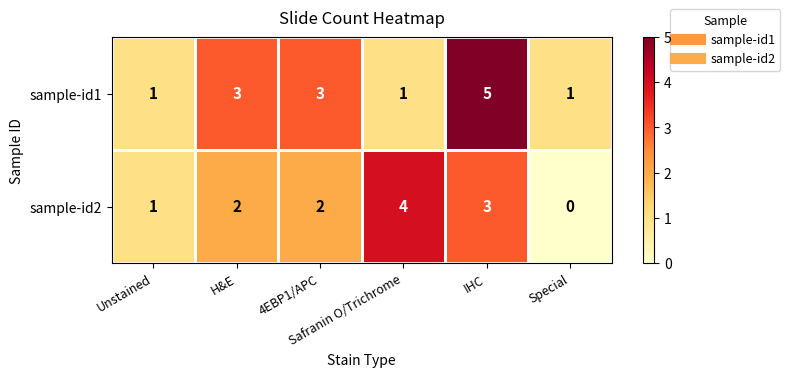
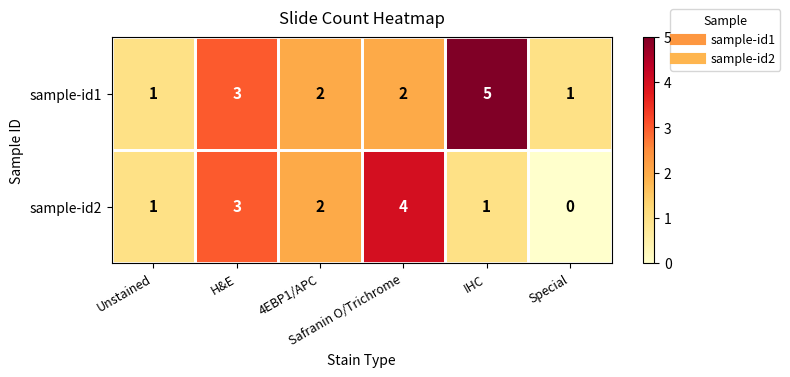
  {
    "sample-id1": {
      "Unstained": 1,
      "H&E": 3,
-     "4EBP1/APC": 3,
-     "Safranin O/Trichrome": 1,
+     "4EBP1/APC": 2,
+     "Safranin O/Trichrome": 2,
      "IHC": 5,
      "Special": 1
    },
    "sample-id2": {
      "Unstained": 1,
-     "H&E": 2,
+     "H&E": 3,
      "4EBP1/APC": 2,
      "Safranin O/Trichrome": 4,
-     "IHC": 3,
+     "IHC": 1,
      "Special": 0
    }
  }
